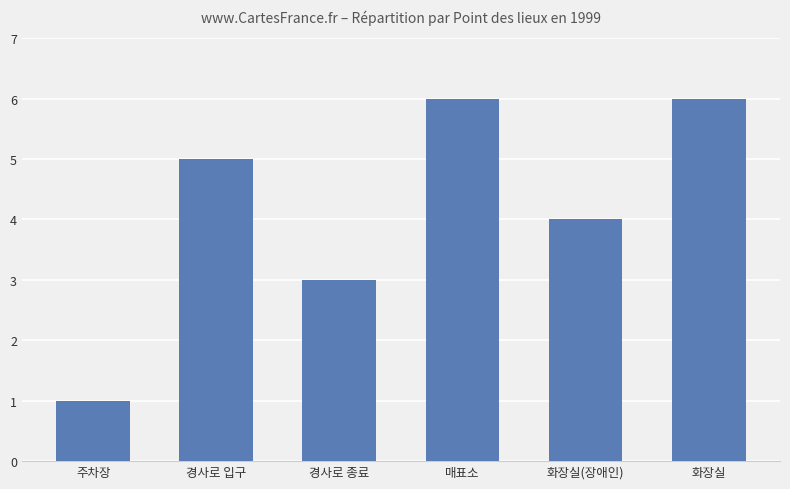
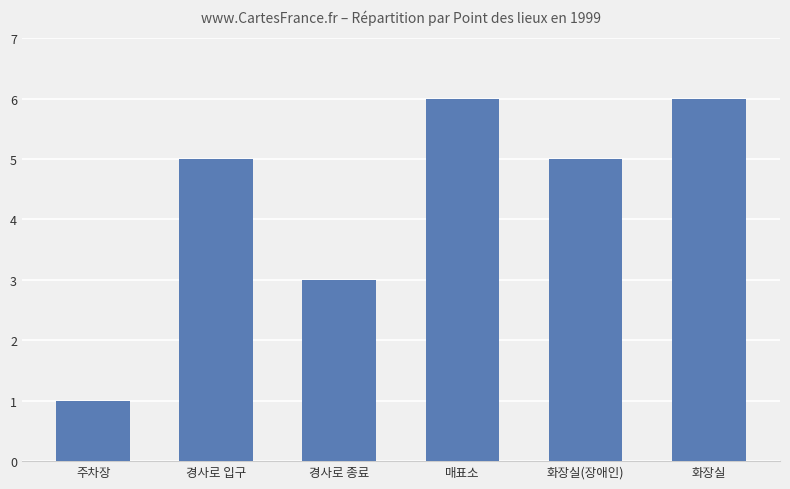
  {
    "주차장": 1,
    "경사로 입구": 5,
    "경사로 종료": 3,
    "매표소": 6,
-   "화장실(장애인)": 4,
+   "화장실(장애인)": 5,
    "화장실": 6
  }
